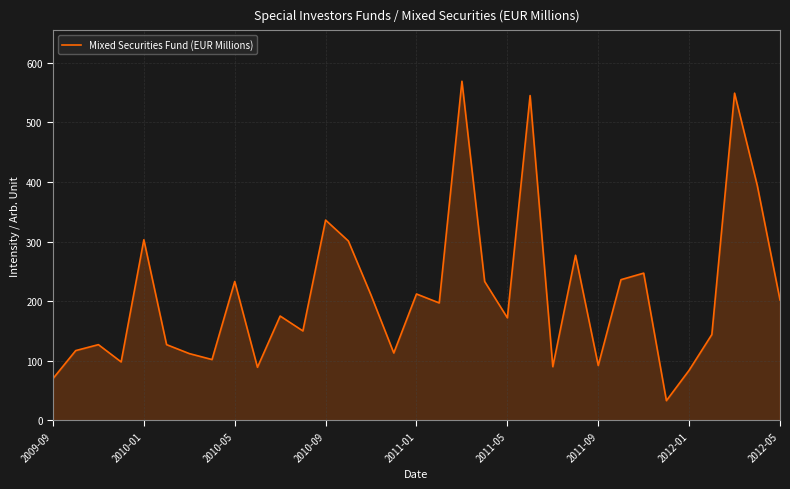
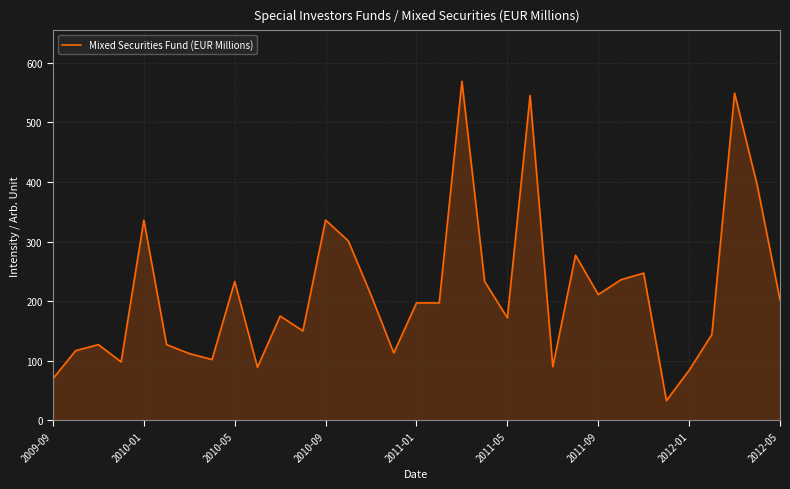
  {
    "2009-09": 70,
-   "2010-01": 300,
+   "2010-01": 340,
    "2010-05": 230,
    "2010-09": 340,
-   "2011-01": 210,
+   "2011-01": 200,
    "2011-05": 170,
-   "2011-09": 90,
+   "2011-09": 210,
    "2012-01": 80,
    "2012-05": 200
  }
